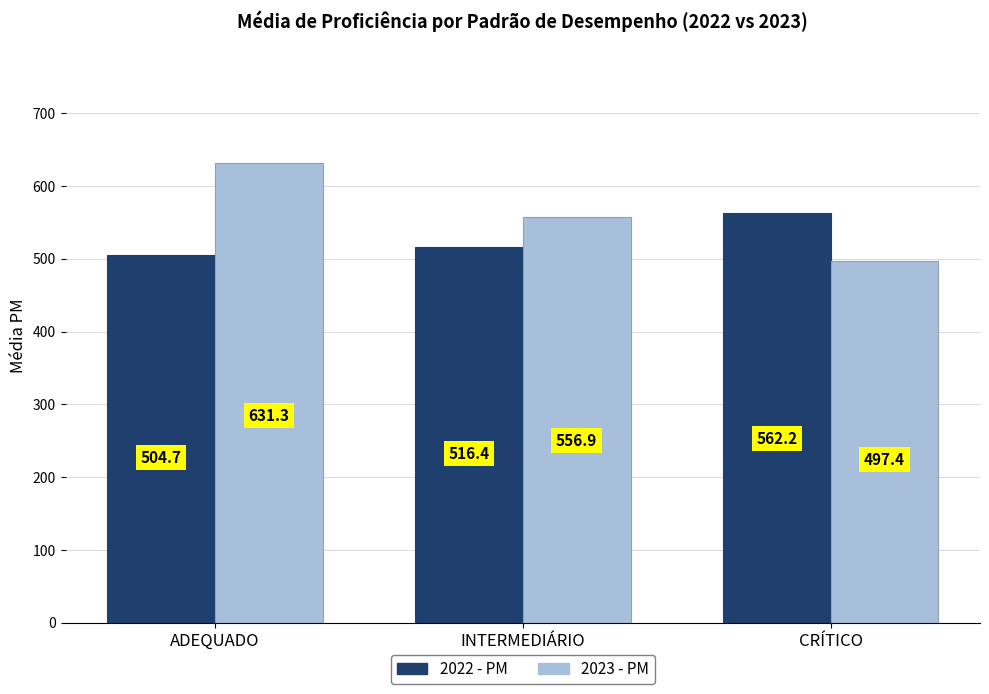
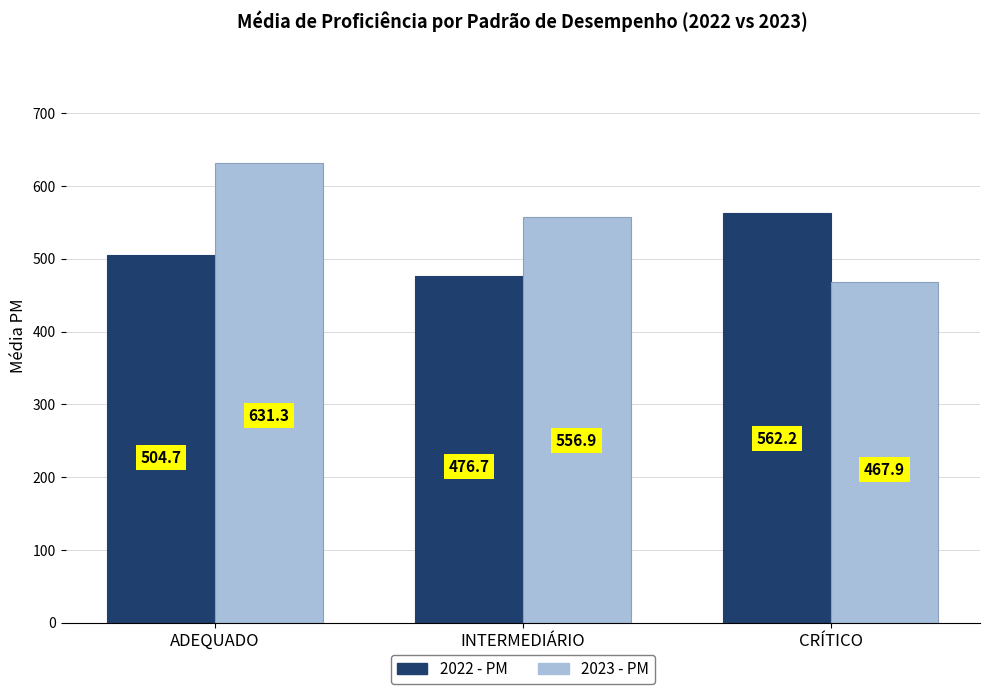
  {
    "2022 - PM": {
-     "INTERMEDIÁRIO": 516.4
+     "INTERMEDIÁRIO": 476.7
    },
    "2023 - PM": {
-     "CRÍTICO": 497.4
+     "CRÍTICO": 467.9
    }
  }
